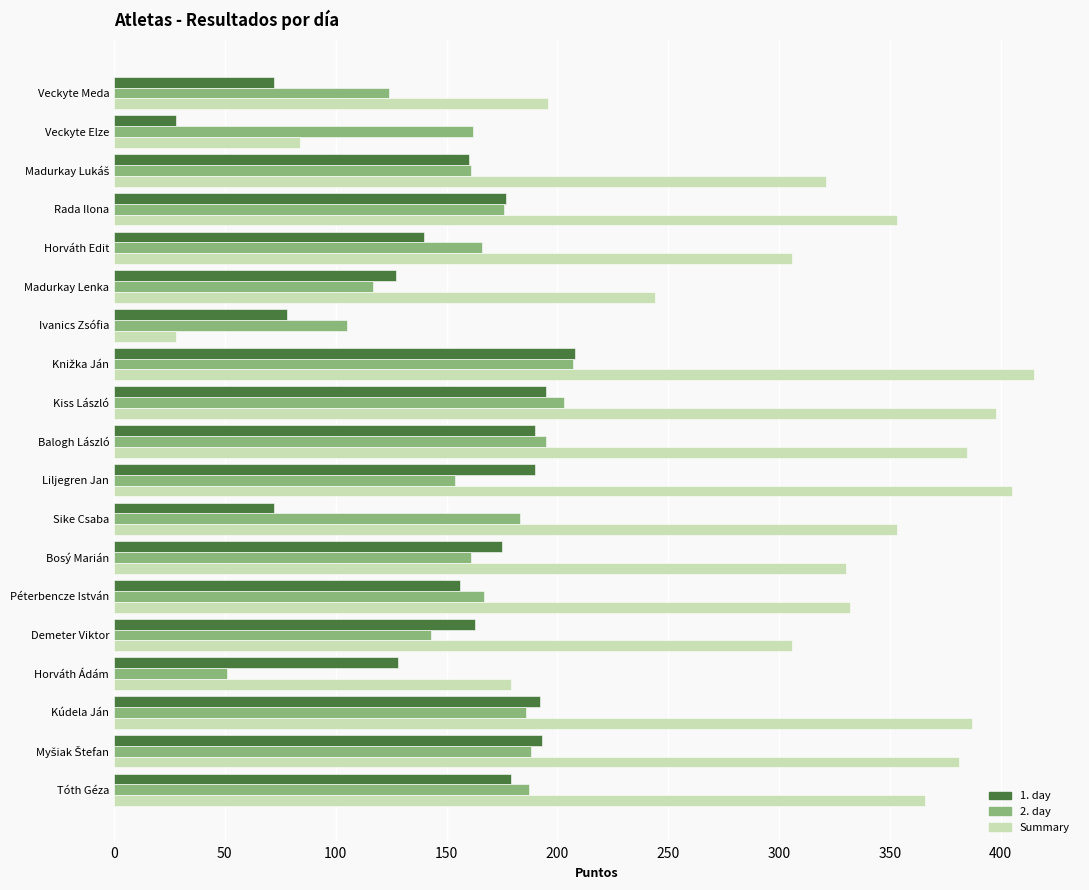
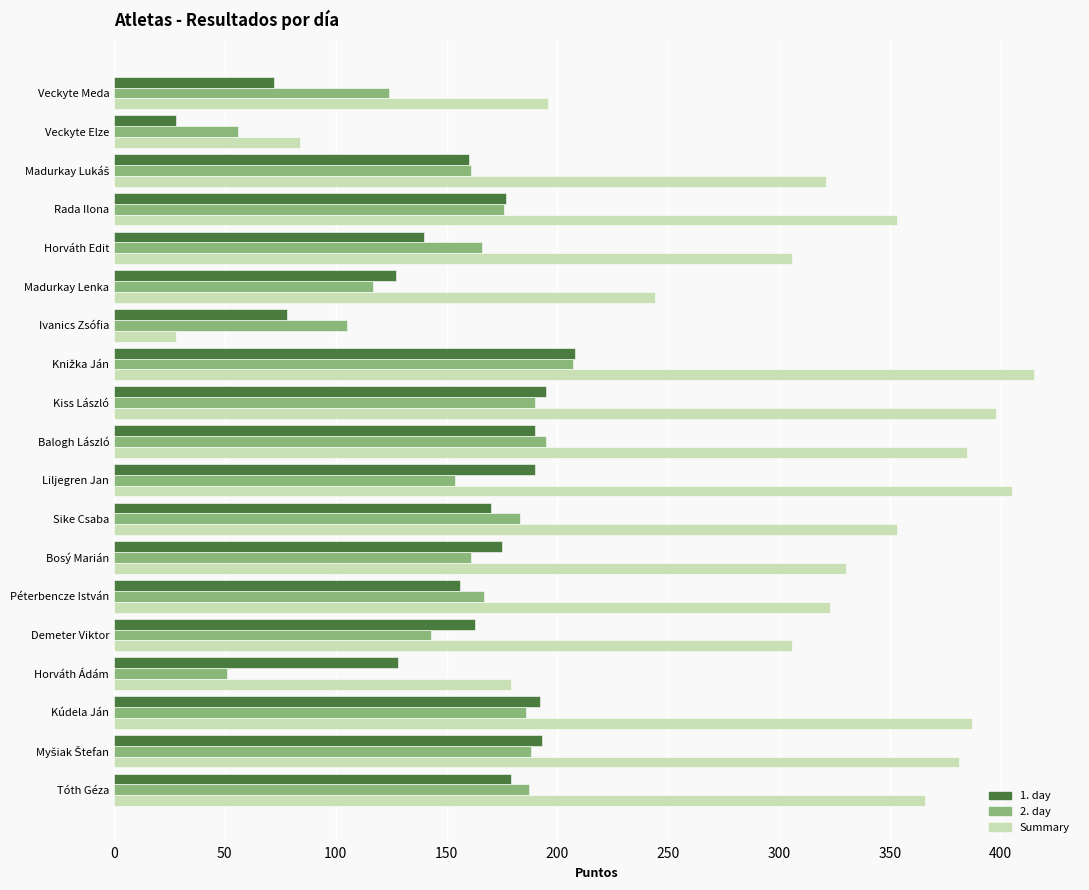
  {
    "1. day": {
      "Veckyte Meda": 72,
      "Veckyte Elze": 28,
      "Madurkay Lukáš": 160,
      "Rada Ilona": 177,
      "Horváth Edit": 140,
      "Madurkay Lenka": 127,
      "Ivanics Zsófia": 78,
      "Knižka Ján": 208,
      "Kiss László": 195,
      "Balogh László": 190,
      "Liljegren Jan": 190,
-     "Sike Csaba": 72,
+     "Sike Csaba": 170,
      "Bosý Marián": 175,
      "Péterbencze István": 156,
      "Demeter Viktor": 163,
      "Horváth Ádám": 128,
      "Kúdela Ján": 192,
      "Myšiak Štefan": 193,
      "Tóth Géza": 179
    },
    "2. day": {
      "Veckyte Meda": 124,
-     "Veckyte Elze": 162,
+     "Veckyte Elze": 56,
      "Madurkay Lukáš": 161,
      "Rada Ilona": 176,
      "Horváth Edit": 166,
      "Madurkay Lenka": 117,
      "Ivanics Zsófia": 105,
      "Knižka Ján": 207,
-     "Kiss László": 203,
+     "Kiss László": 190,
      "Balogh László": 195,
      "Liljegren Jan": 154,
      "Sike Csaba": 183,
      "Bosý Marián": 161,
      "Péterbencze István": 167,
      "Demeter Viktor": 143,
      "Horváth Ádám": 51,
      "Kúdela Ján": 186,
      "Myšiak Štefan": 188,
      "Tóth Géza": 187
    },
    "Summary": {
      "Veckyte Meda": 196,
      "Veckyte Elze": 84,
      "Madurkay Lukáš": 321,
      "Rada Ilona": 353,
      "Horváth Edit": 306,
      "Madurkay Lenka": 244,
      "Ivanics Zsófia": 28,
      "Knižka Ján": 415,
      "Kiss László": 398,
      "Balogh László": 385,
      "Liljegren Jan": 405,
      "Sike Csaba": 353,
      "Bosý Marián": 330,
-     "Péterbencze István": 332,
+     "Péterbencze István": 323,
      "Demeter Viktor": 306,
      "Horváth Ádám": 179,
      "Kúdela Ján": 387,
      "Myšiak Štefan": 381,
      "Tóth Géza": 366
    }
  }
